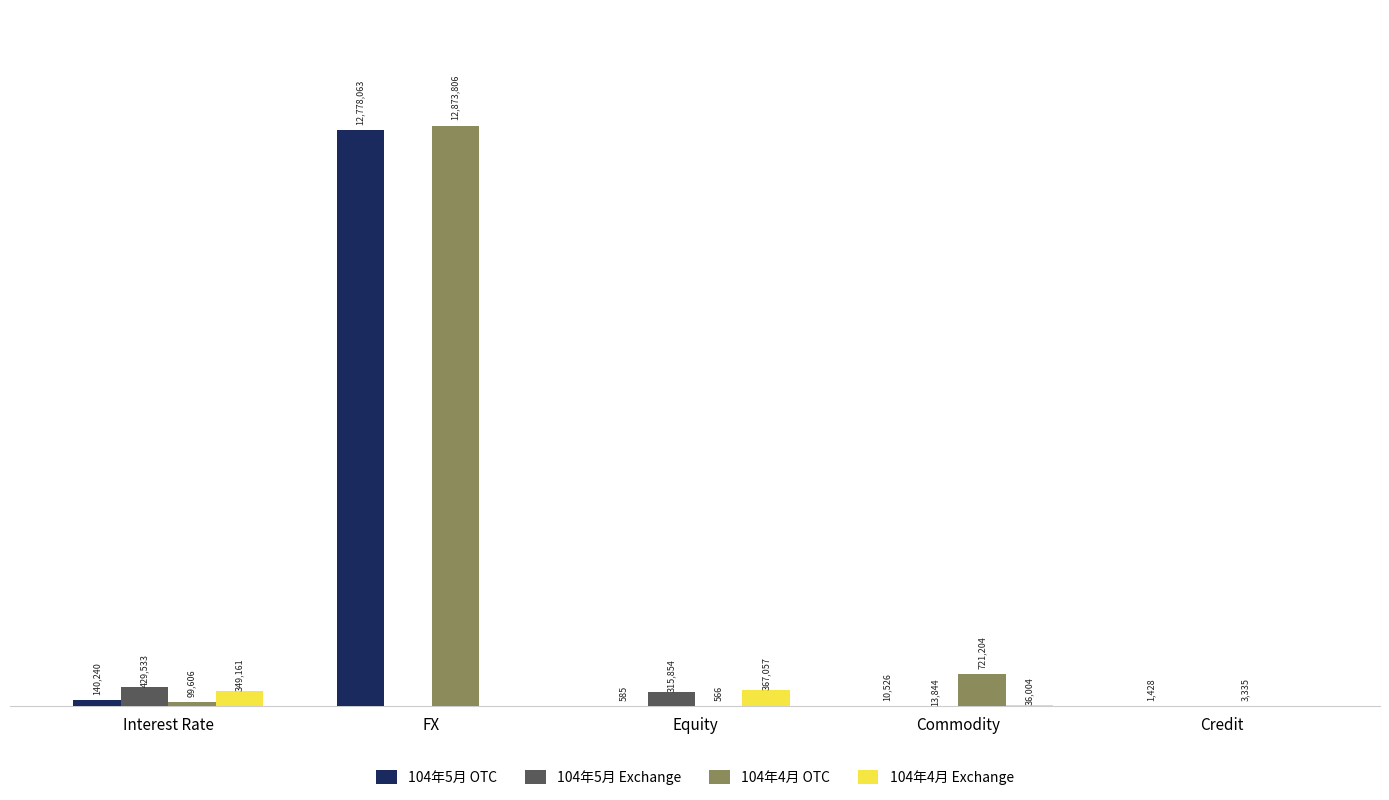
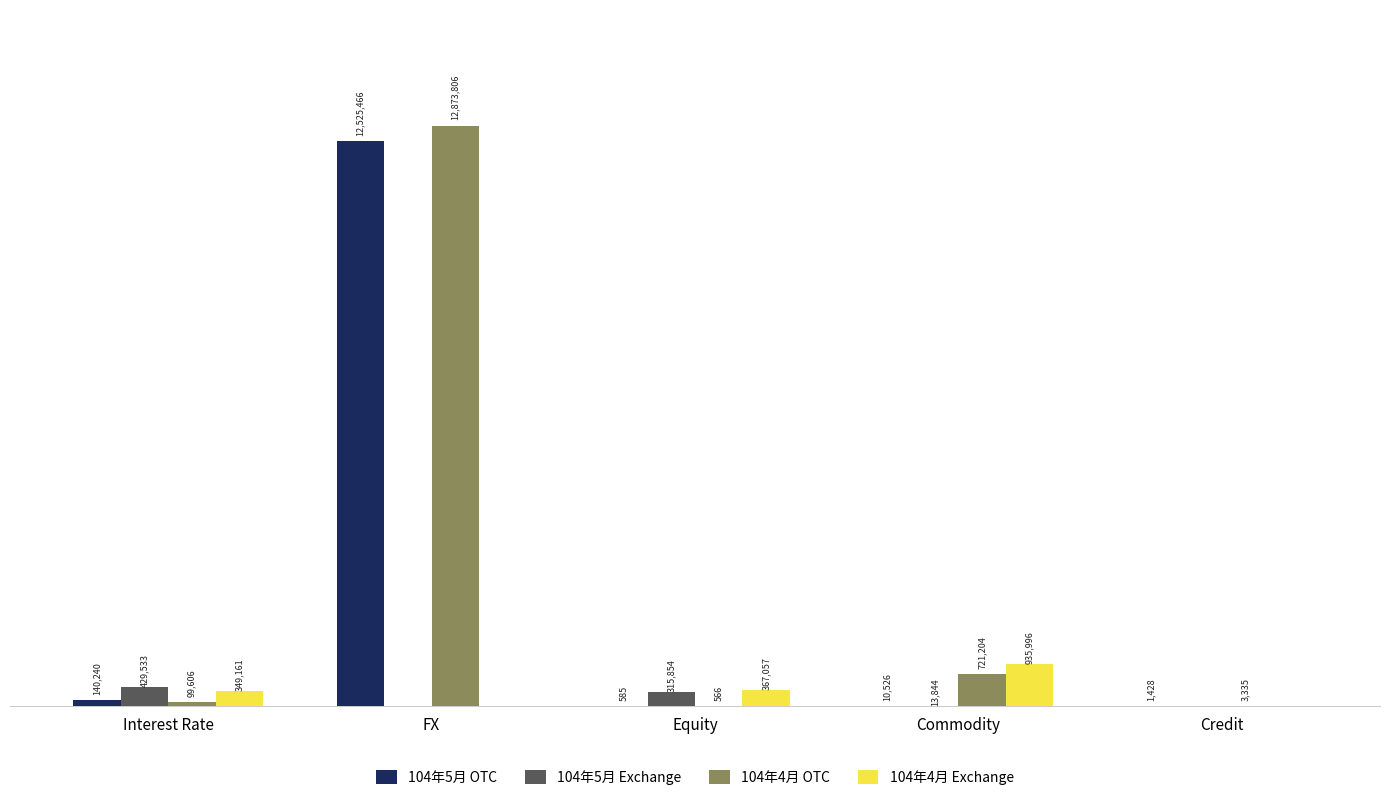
  {
    "104年5月 OTC": {
      "Interest Rate": "140,240",
-     "FX": "12,778,063",
+     "FX": "12,525,466",
      "Equity": "585",
      "Commodity": "10,526",
      "Credit": "1,428"
    },
    "104年5月 Exchange": {
      "Interest Rate": "429,533",
      "Equity": "315,854",
      "Commodity": "13,844"
    },
    "104年4月 OTC": {
      "Interest Rate": "99,606",
      "FX": "12,873,806",
      "Equity": "566",
      "Commodity": "721,204",
      "Credit": "3,335"
    },
    "104年4月 Exchange": {
      "Interest Rate": "349,161",
      "Equity": "367,057",
-     "Commodity": "36,004"
+     "Commodity": "935,996"
    }
  }
